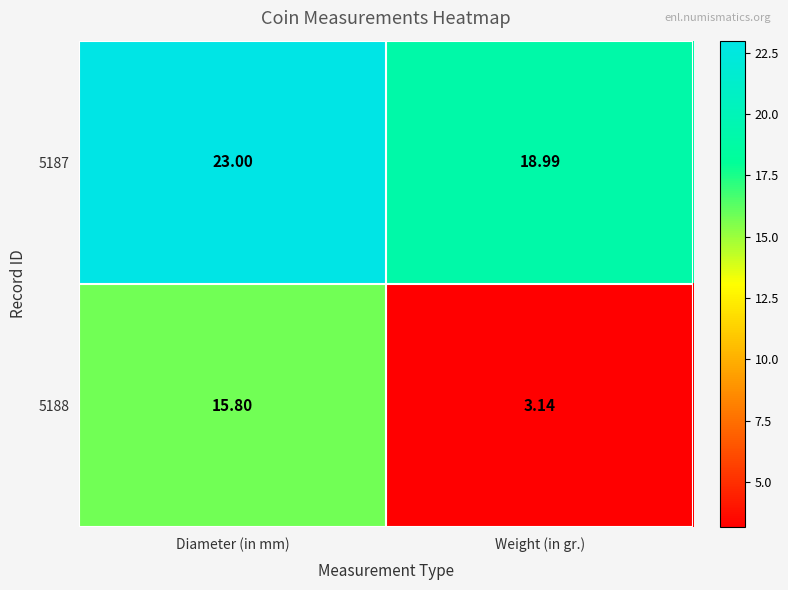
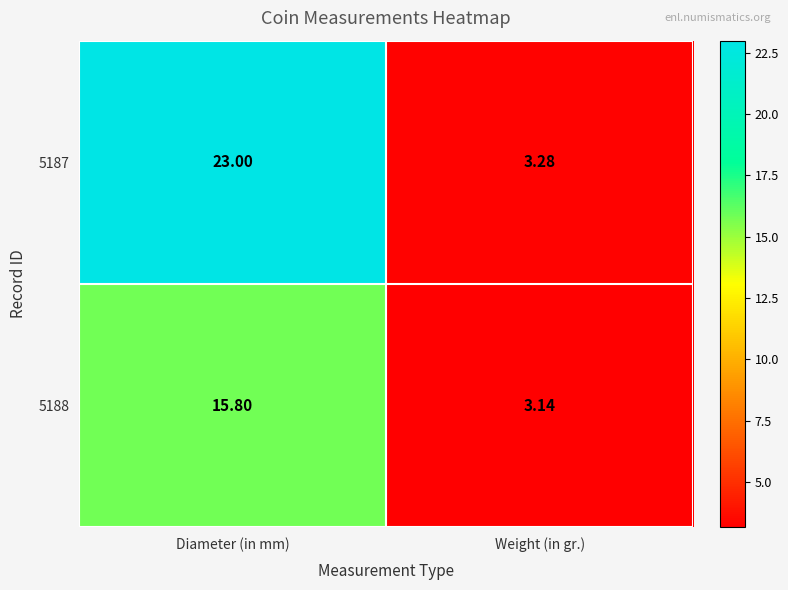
  {
    "5187": {
      "Diameter (in mm)": 23.00,
-     "Weight (in gr.)": 18.99
+     "Weight (in gr.)": 3.28
    },
    "5188": {
      "Diameter (in mm)": 15.80,
      "Weight (in gr.)": 3.14
    }
  }
